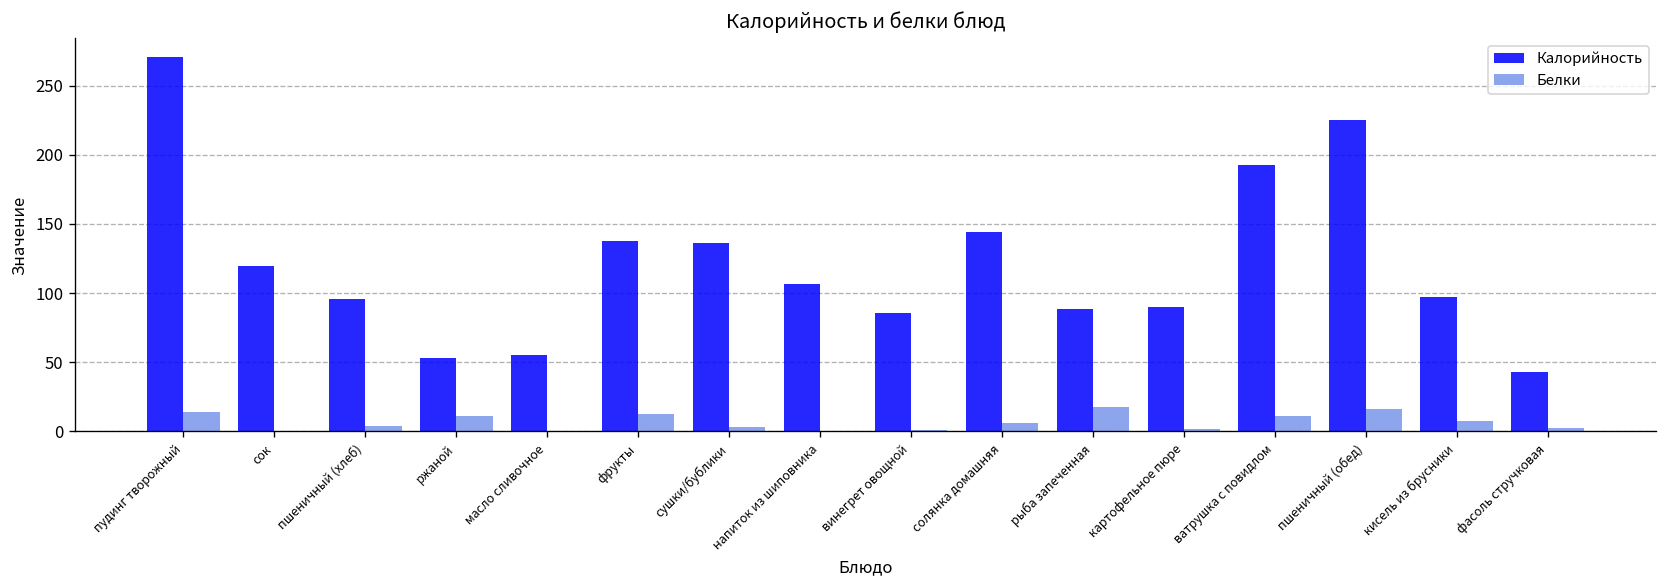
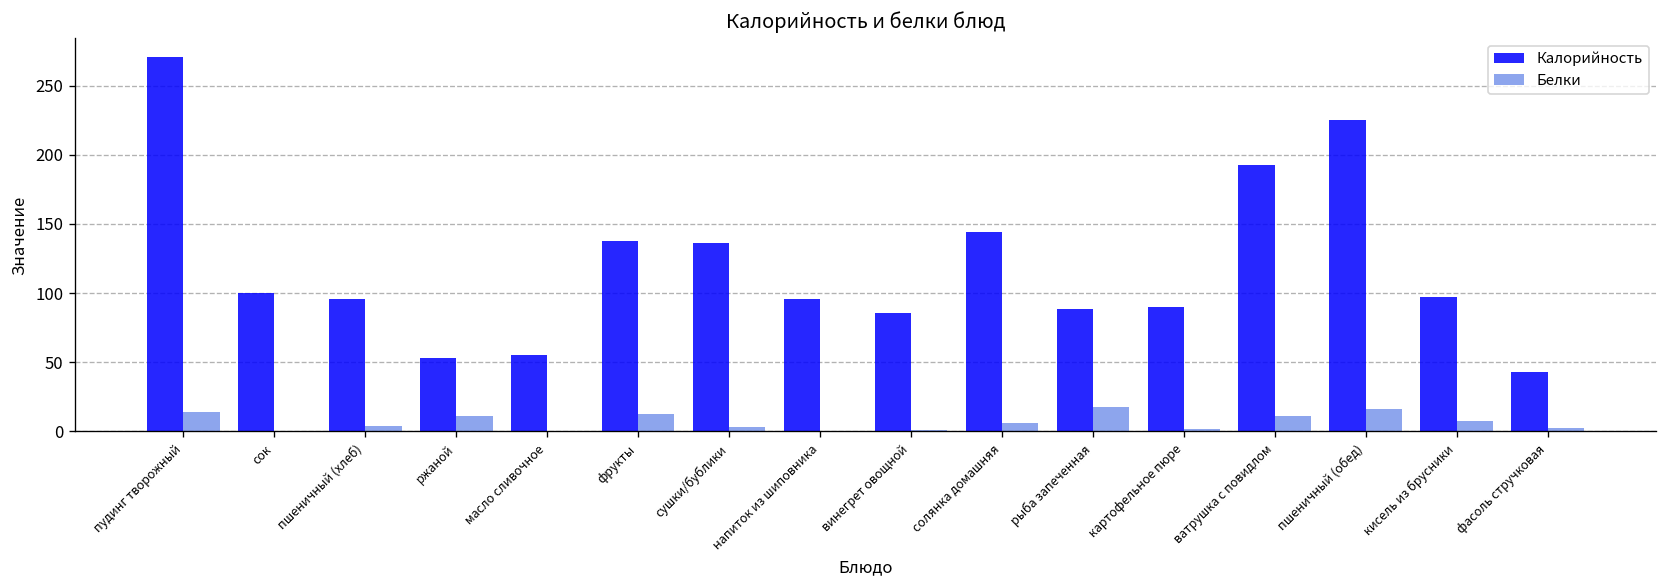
  {
    "Калорийность": {
      "пудинг творожный": 271,
-     "сок": 120,
+     "сок": 100,
      "пшеничный (хлеб)": 95,
      "ржаной": 53,
      "масло сливочное": 55,
      "фрукты": 137,
      "сушки/бублики": 136,
-     "напиток из шиповника": 106,
+     "напиток из шиповника": 96,
      "винегрет овощной": 86,
      "солянка домашняя": 145,
      "рыба запеченная": 89,
      "картофельное пюре": 90,
      "ватрушка с повидлом": 193,
      "пшеничный (обед)": 225,
      "кисель из брусники": 97,
      "фасоль стручковая": 43
    },
    "Белки": {
      "пудинг творожный": 14,
      "пшеничный (хлеб)": 4,
      "ржаной": 11,
      "фрукты": 12,
      "сушки/бублики": 3,
      "солянка домашняя": 6,
      "рыба запеченная": 17,
      "ватрушка с повидлом": 11,
      "пшеничный (обед)": 16,
      "кисель из брусники": 7,
      "фасоль стручковая": 2
    }
  }
